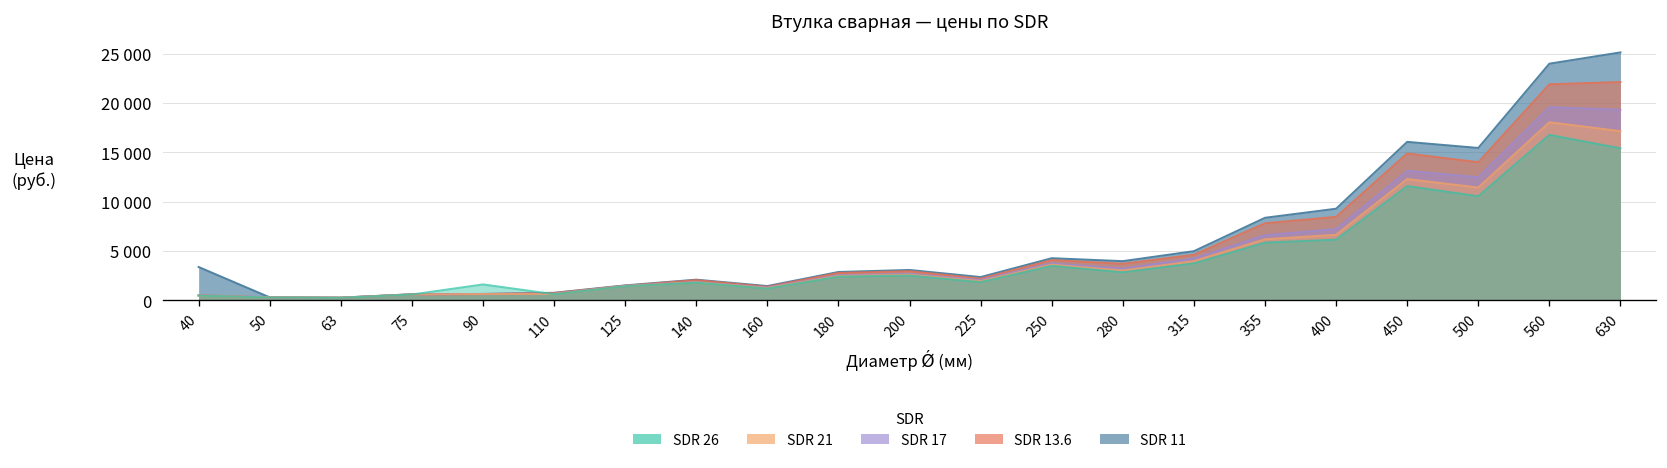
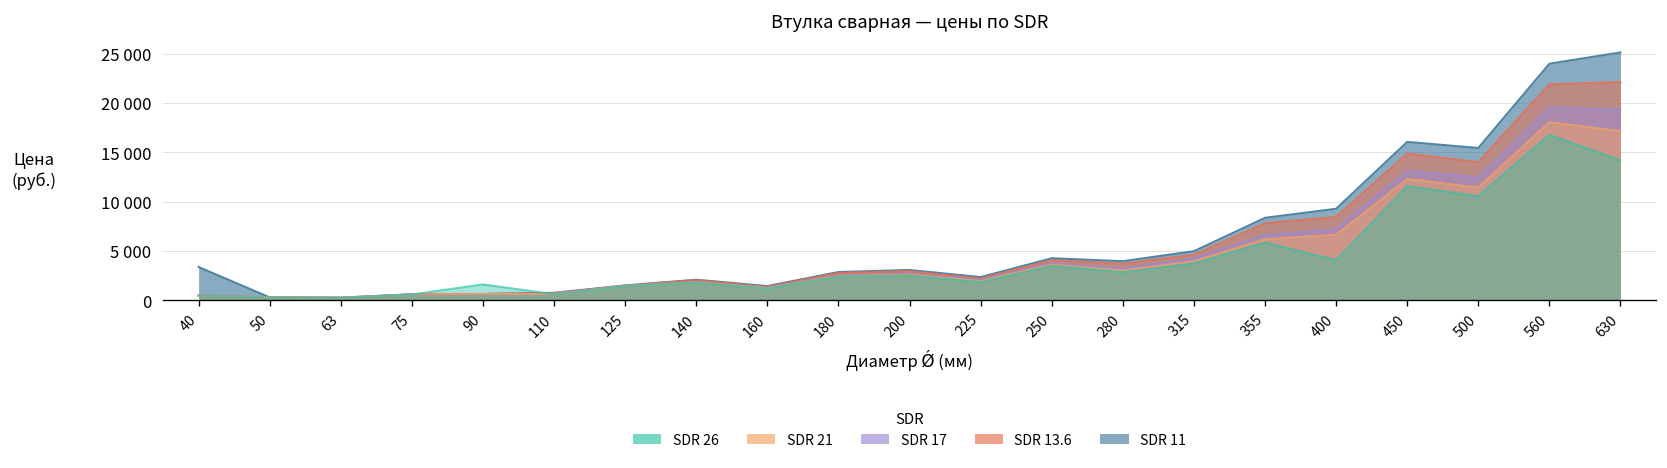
  {
    "SDR 11": {
      "40": 3000,
      "315": 5000,
      "355": 8000,
      "400": 9000,
      "450": 16000,
      "500": 15000,
      "560": 24000,
      "630": 25000
    },
    "SDR 17": {
      "355": 7000,
      "400": 7000,
      "450": 13000,
      "500": 12000,
      "560": 20000,
      "630": 19000
    },
    "SDR 26": {
      "90": 2000,
      "355": 6000,
-     "400": 6000,
+     "400": 4000,
      "450": 12000,
      "500": 11000,
      "560": 17000,
-     "630": 15000
+     "630": 14000
    }
  }
